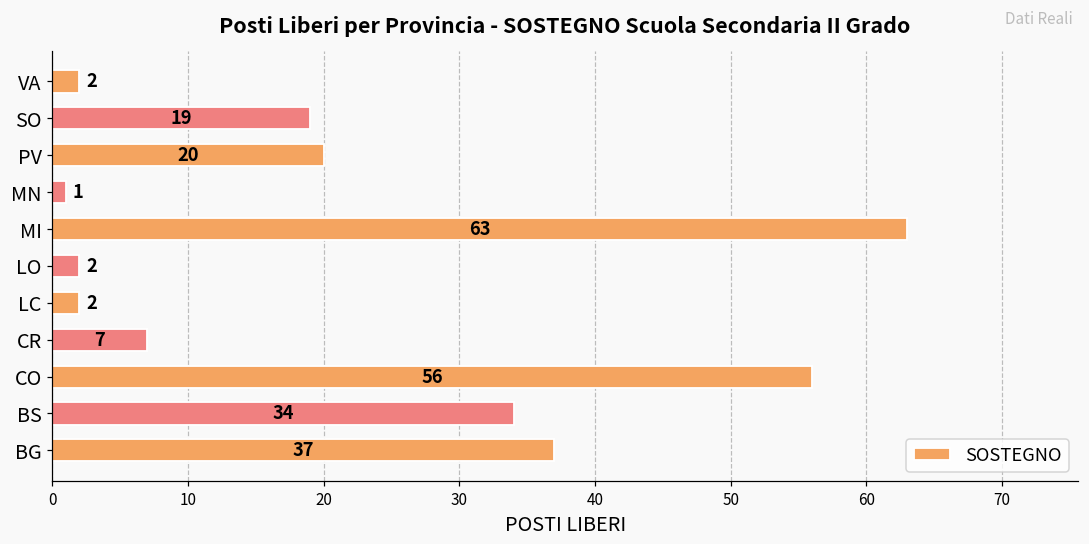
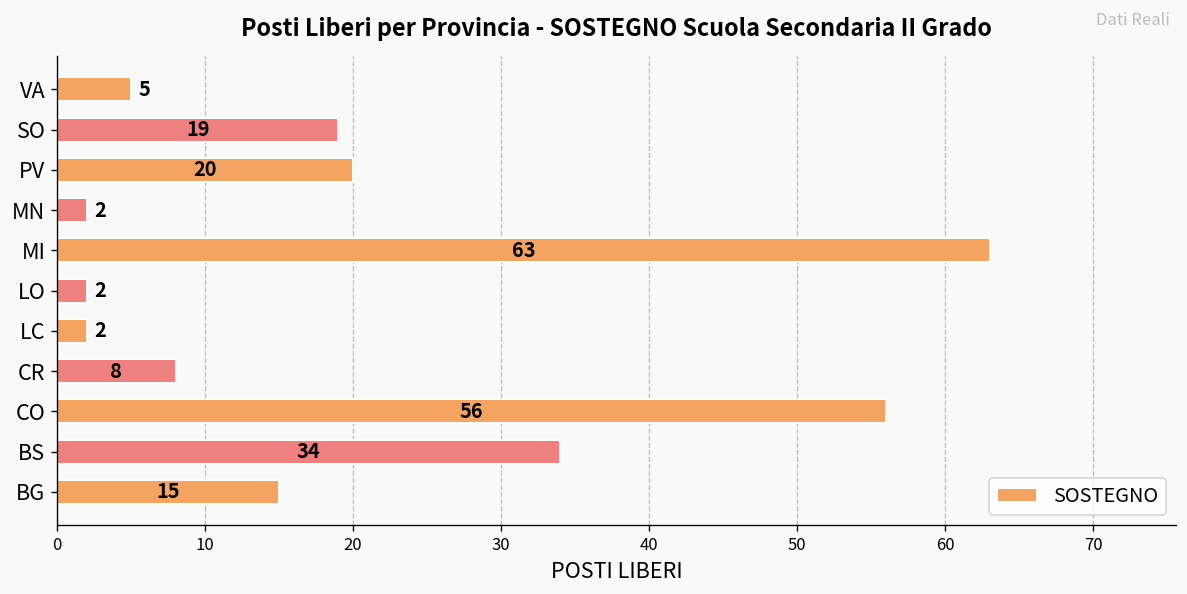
  {
-   "VA": 2,
+   "VA": 5,
    "SO": 19,
    "PV": 20,
-   "MN": 1,
+   "MN": 2,
    "MI": 63,
    "LO": 2,
    "LC": 2,
-   "CR": 7,
+   "CR": 8,
    "CO": 56,
    "BS": 34,
-   "BG": 37
+   "BG": 15
  }
